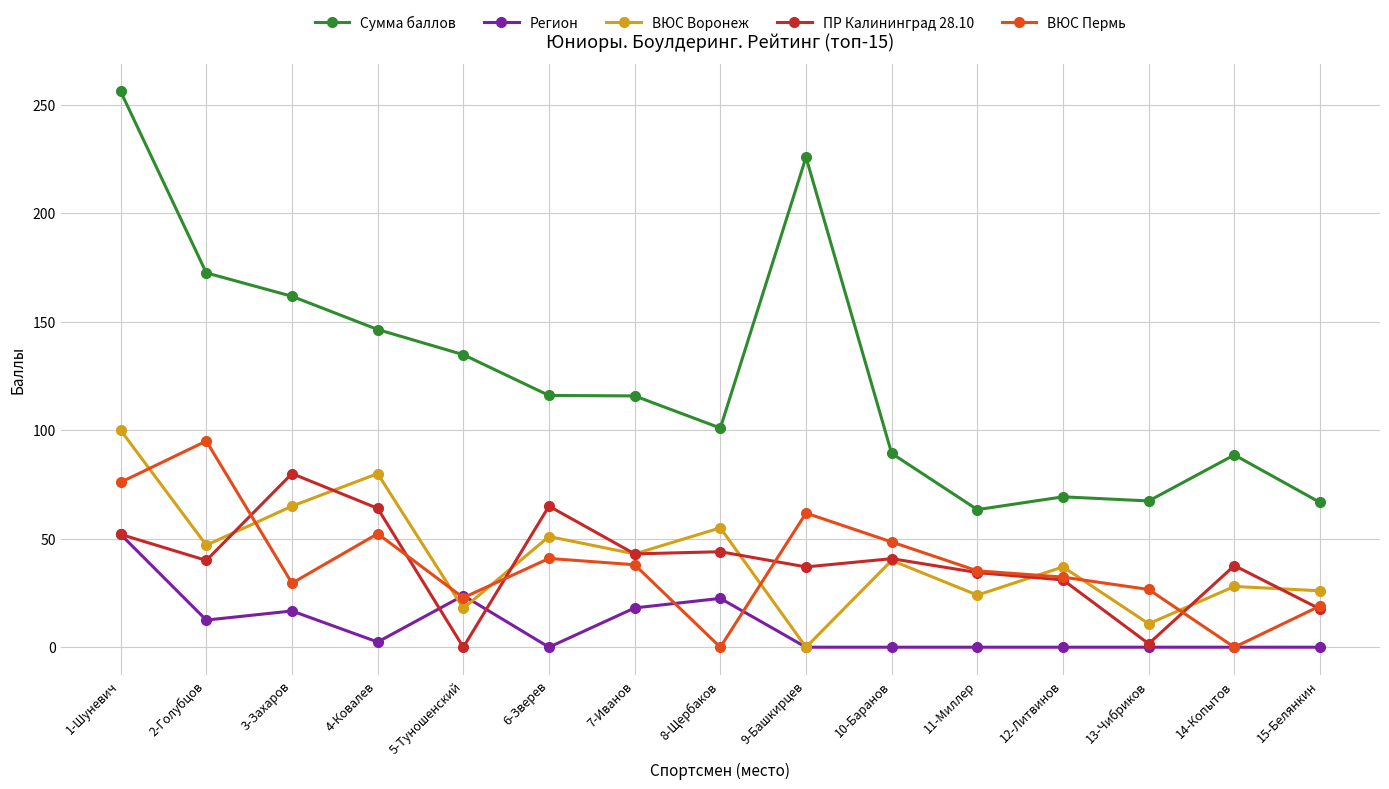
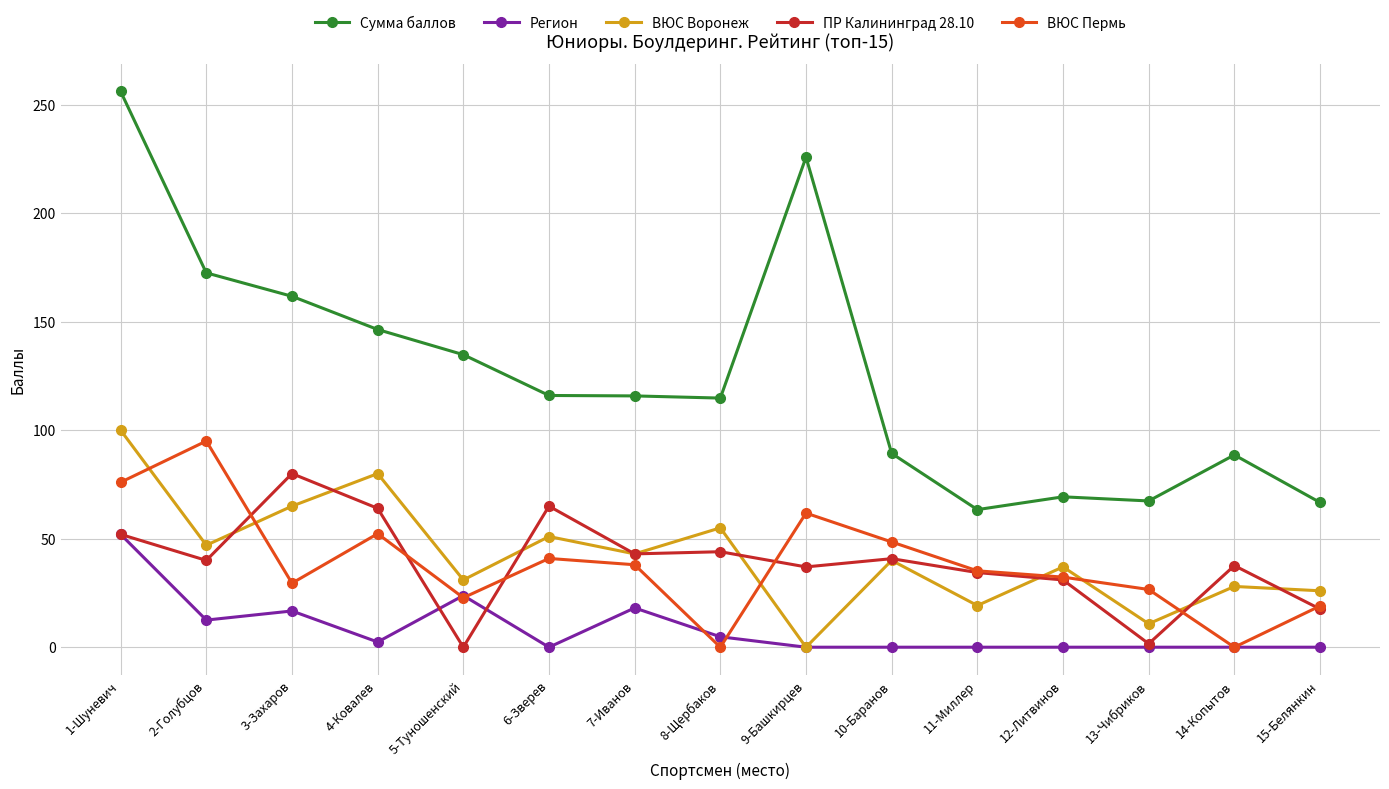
  {
    "Сумма баллов": {
      "1-Шуневич": 256,
      "2-Голубцов": 173,
      "3-Захаров": 162,
      "4-Ковалев": 146,
      "5-Туношенский": 135,
      "6-Зверев": 116,
      "7-Иванов": 116,
-     "8-Щербаков": 101,
+     "8-Щербаков": 115,
      "9-Башкирцев": 226,
      "10-Баранов": 89,
      "11-Миллер": 63,
      "12-Литвинов": 69,
      "13-Чибриков": 67,
      "14-Копытов": 89,
      "15-Белянкин": 67
    },
    "Регион": {
      "2-Голубцов": 13,
      "3-Захаров": 17,
      "4-Ковалев": 2,
      "6-Зверев": 0,
      "7-Иванов": 18,
-     "8-Щербаков": 23,
+     "8-Щербаков": 5,
      "10-Баранов": 0,
      "11-Миллер": 0,
      "12-Литвинов": 0,
      "13-Чибриков": 0,
      "15-Белянкин": 0
    },
    "ВЮС Воронеж": {
      "1-Шуневич": 100,
      "2-Голубцов": 47,
      "3-Захаров": 65,
      "4-Ковалев": 80,
-     "5-Туношенский": 18,
+     "5-Туношенский": 31,
      "6-Зверев": 51,
      "8-Щербаков": 55,
-     "11-Миллер": 24,
+     "11-Миллер": 19,
      "12-Литвинов": 37,
      "13-Чибриков": 11,
      "14-Копытов": 28,
      "15-Белянкин": 26
    }
  }
